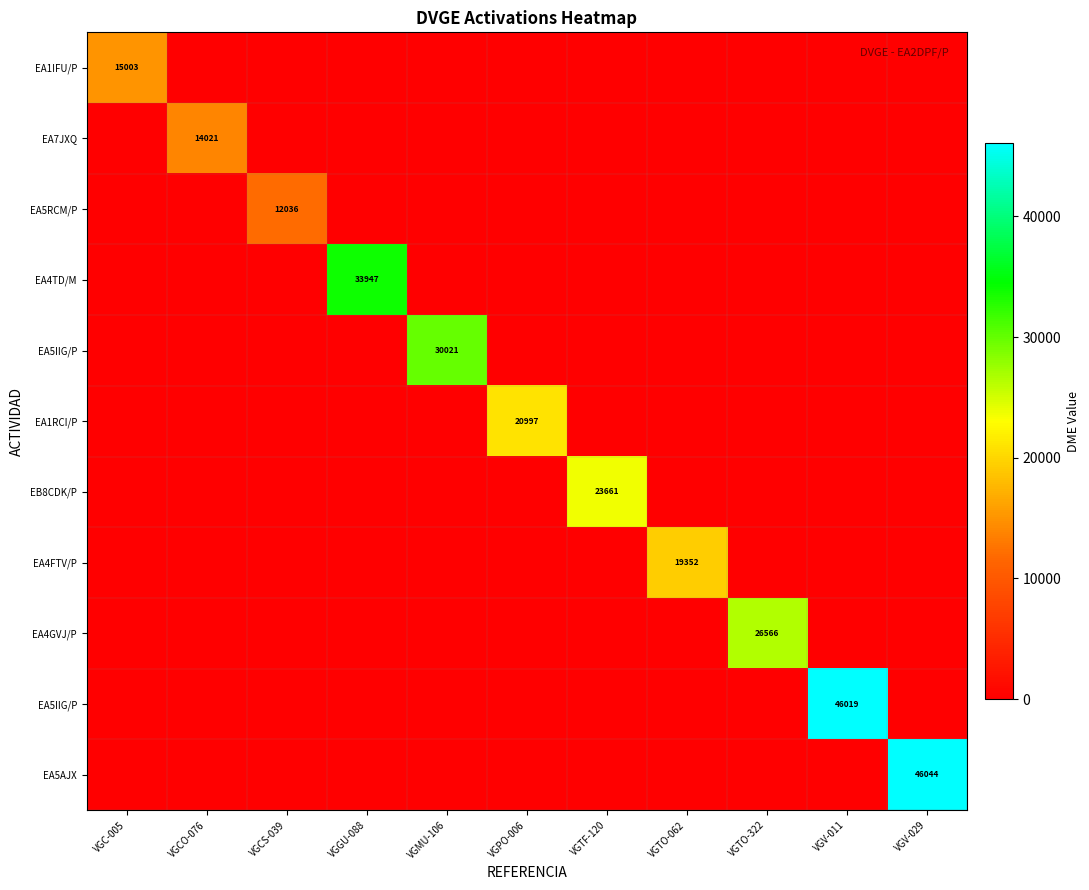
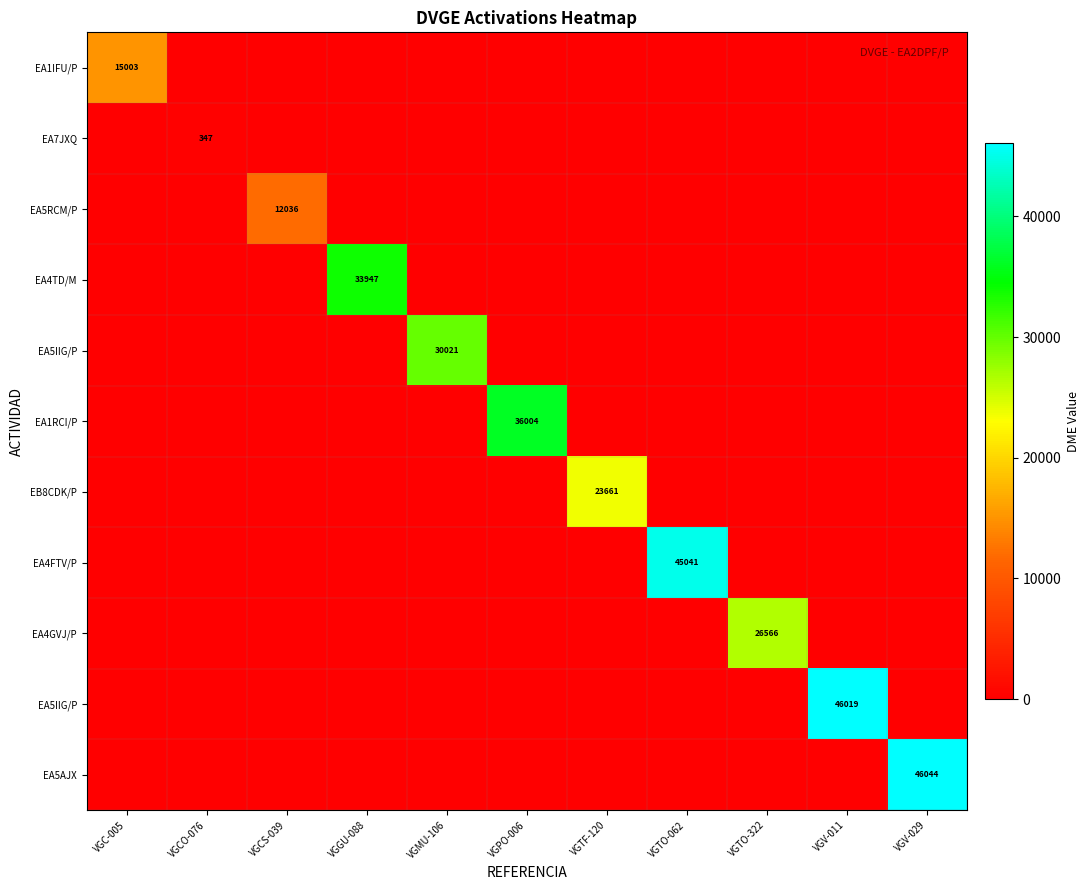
  {
    "EA1IFU/P": {
      "VGC-005": 15003
    },
    "EA7JXQ": {
-     "VGCO-076": 14021
+     "VGCO-076": 347
    },
    "EA5RCM/P": {
      "VGCS-039": 12036
    },
    "EA4TD/M": {
      "VGGU-088": 33947
    },
    "EA1RCI/P": {
-     "VGPO-006": 20997
+     "VGPO-006": 36004
    },
    "EB8CDK/P": {
      "VGTF-120": 23661
    },
    "EA4FTV/P": {
-     "VGTO-062": 19352
+     "VGTO-062": 45041
    },
    "EA4GVJ/P": {
      "VGTO-322": 26566
    },
    "EA5AJX": {
      "VGV-029": 46044
    }
  }
